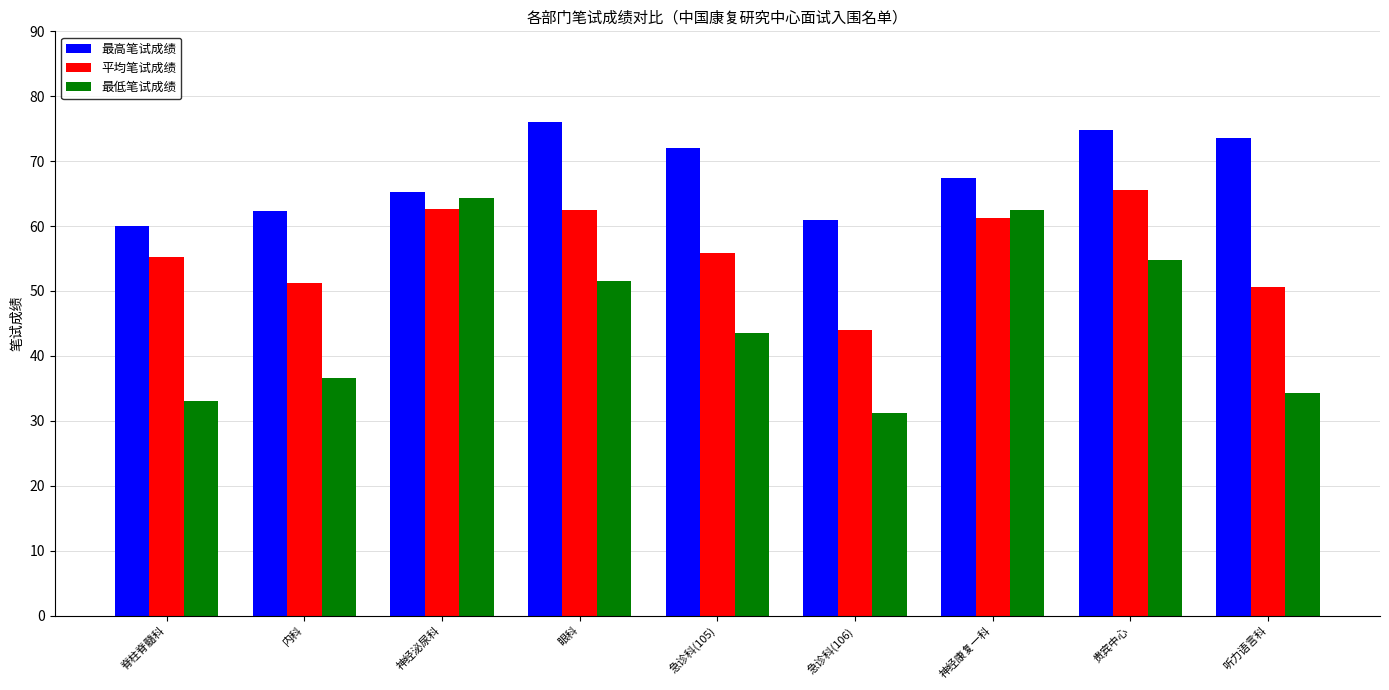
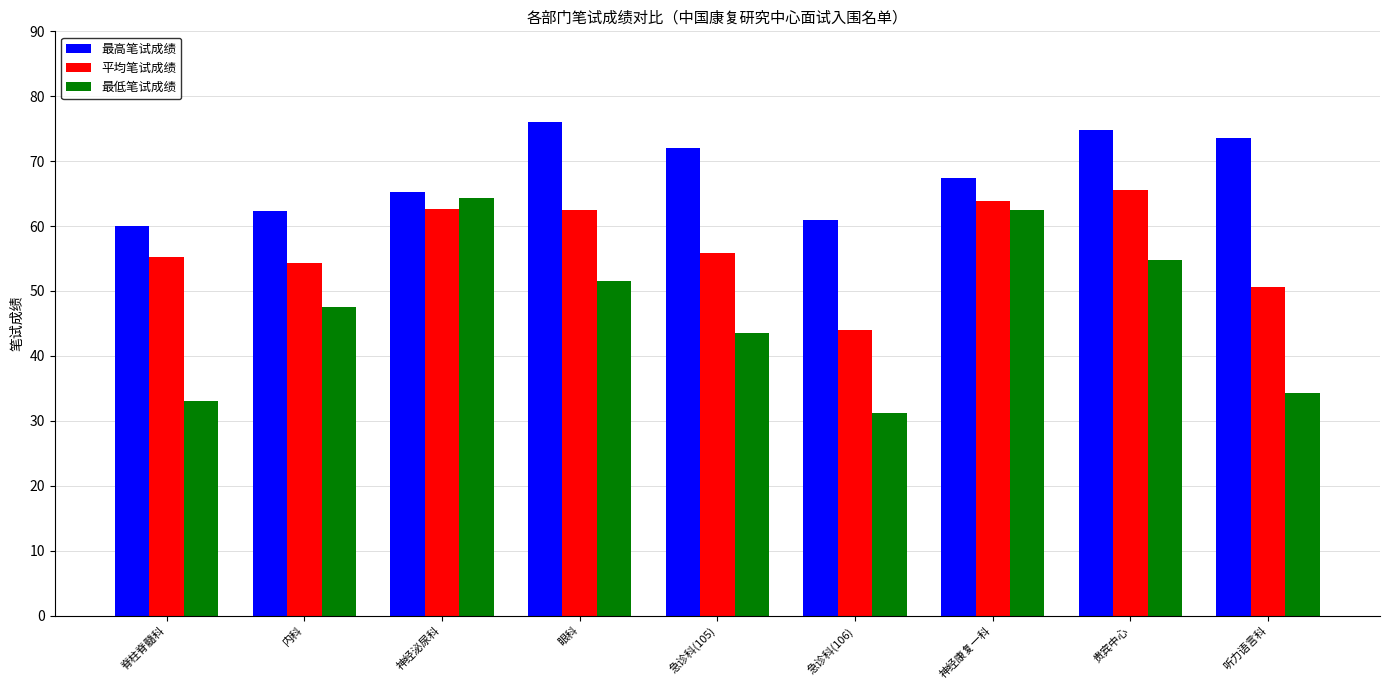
  {
    "最高笔试成绩": {
      "脊柱脊髓科": 60,
      "内科": 62,
      "神经泌尿科": 65,
      "眼科": 76,
      "急诊科(105)": 72,
      "急诊科(106)": 61,
      "神经康复一科": 67,
      "贵宾中心": 75,
      "听力语言科": 74
    },
    "平均笔试成绩": {
      "脊柱脊髓科": 55,
-     "内科": 51,
+     "内科": 54,
      "神经泌尿科": 63,
      "眼科": 63,
      "急诊科(105)": 56,
      "急诊科(106)": 44,
-     "神经康复一科": 61,
+     "神经康复一科": 64,
      "贵宾中心": 66,
      "听力语言科": 51
    },
    "最低笔试成绩": {
      "脊柱脊髓科": 33,
-     "内科": 37,
+     "内科": 48,
      "神经泌尿科": 64,
      "眼科": 52,
      "急诊科(105)": 44,
      "急诊科(106)": 31,
      "神经康复一科": 63,
      "贵宾中心": 55,
      "听力语言科": 34
    }
  }
